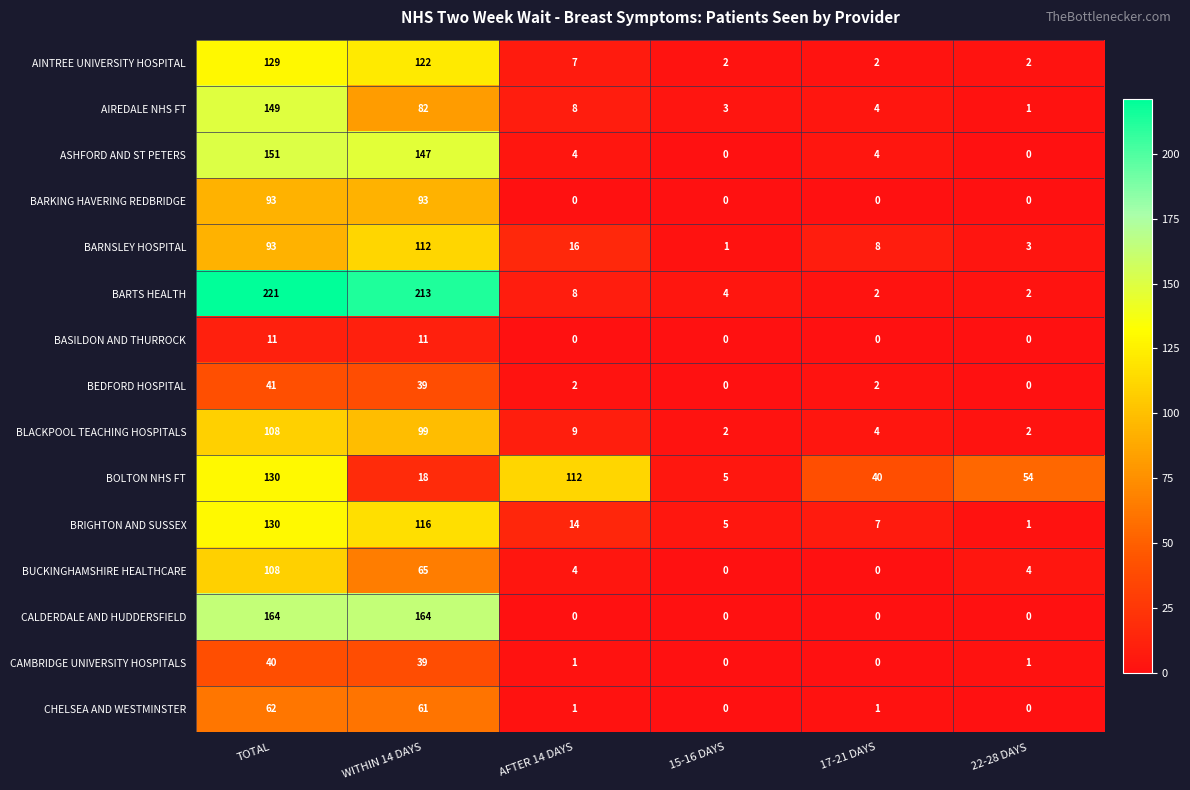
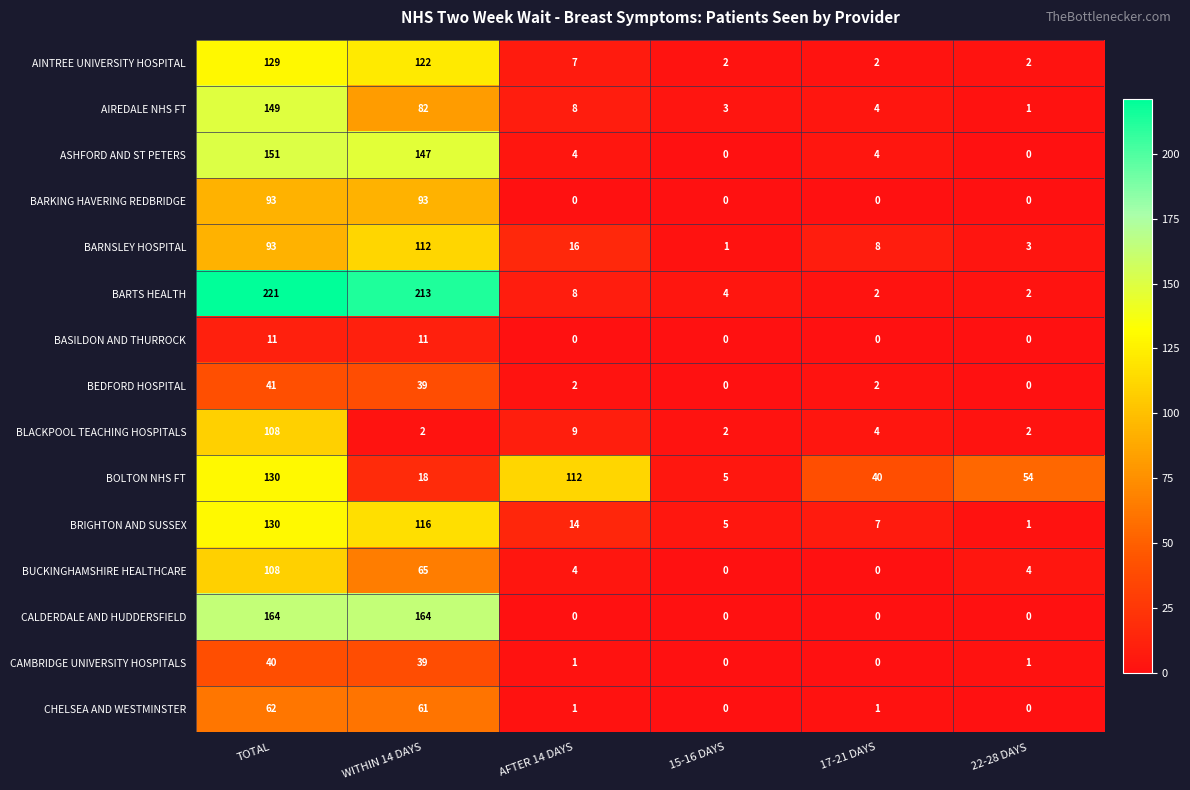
  {
    "AINTREE UNIVERSITY HOSPITAL": {
      "TOTAL": 129,
      "WITHIN 14 DAYS": 122,
      "AFTER 14 DAYS": 7,
      "15-16 DAYS": 2,
      "17-21 DAYS": 2,
      "22-28 DAYS": 2
    },
    "AIREDALE NHS FT": {
      "TOTAL": 149,
      "WITHIN 14 DAYS": 82,
      "AFTER 14 DAYS": 8,
      "15-16 DAYS": 3,
      "17-21 DAYS": 4,
      "22-28 DAYS": 1
    },
    "ASHFORD AND ST PETERS": {
      "TOTAL": 151,
      "WITHIN 14 DAYS": 147,
      "AFTER 14 DAYS": 4,
      "15-16 DAYS": 0,
      "17-21 DAYS": 4,
      "22-28 DAYS": 0
    },
    "BARKING HAVERING REDBRIDGE": {
      "TOTAL": 93,
      "WITHIN 14 DAYS": 93,
      "AFTER 14 DAYS": 0,
      "15-16 DAYS": 0,
      "17-21 DAYS": 0,
      "22-28 DAYS": 0
    },
    "BARNSLEY HOSPITAL": {
      "TOTAL": 93,
      "WITHIN 14 DAYS": 112,
      "AFTER 14 DAYS": 16,
      "15-16 DAYS": 1,
      "17-21 DAYS": 8,
      "22-28 DAYS": 3
    },
    "BARTS HEALTH": {
      "TOTAL": 221,
      "WITHIN 14 DAYS": 213,
      "AFTER 14 DAYS": 8,
      "15-16 DAYS": 4,
      "17-21 DAYS": 2,
      "22-28 DAYS": 2
    },
    "BASILDON AND THURROCK": {
      "TOTAL": 11,
      "WITHIN 14 DAYS": 11,
      "AFTER 14 DAYS": 0,
      "15-16 DAYS": 0,
      "17-21 DAYS": 0,
      "22-28 DAYS": 0
    },
    "BEDFORD HOSPITAL": {
      "TOTAL": 41,
      "WITHIN 14 DAYS": 39,
      "AFTER 14 DAYS": 2,
      "15-16 DAYS": 0,
      "17-21 DAYS": 2,
      "22-28 DAYS": 0
    },
    "BLACKPOOL TEACHING HOSPITALS": {
      "TOTAL": 108,
-     "WITHIN 14 DAYS": 99,
+     "WITHIN 14 DAYS": 2,
      "AFTER 14 DAYS": 9,
      "15-16 DAYS": 2,
      "17-21 DAYS": 4,
      "22-28 DAYS": 2
    },
    "BOLTON NHS FT": {
      "TOTAL": 130,
      "WITHIN 14 DAYS": 18,
      "AFTER 14 DAYS": 112,
      "15-16 DAYS": 5,
      "17-21 DAYS": 40,
      "22-28 DAYS": 54
    },
    "BRIGHTON AND SUSSEX": {
      "TOTAL": 130,
      "WITHIN 14 DAYS": 116,
      "AFTER 14 DAYS": 14,
      "15-16 DAYS": 5,
      "17-21 DAYS": 7,
      "22-28 DAYS": 1
    },
    "BUCKINGHAMSHIRE HEALTHCARE": {
      "TOTAL": 108,
      "WITHIN 14 DAYS": 65,
      "AFTER 14 DAYS": 4,
      "15-16 DAYS": 0,
      "17-21 DAYS": 0,
      "22-28 DAYS": 4
    },
    "CALDERDALE AND HUDDERSFIELD": {
      "TOTAL": 164,
      "WITHIN 14 DAYS": 164,
      "AFTER 14 DAYS": 0,
      "15-16 DAYS": 0,
      "17-21 DAYS": 0,
      "22-28 DAYS": 0
    },
    "CAMBRIDGE UNIVERSITY HOSPITALS": {
      "TOTAL": 40,
      "WITHIN 14 DAYS": 39,
      "AFTER 14 DAYS": 1,
      "15-16 DAYS": 0,
      "17-21 DAYS": 0,
      "22-28 DAYS": 1
    },
    "CHELSEA AND WESTMINSTER": {
      "TOTAL": 62,
      "WITHIN 14 DAYS": 61,
      "AFTER 14 DAYS": 1,
      "15-16 DAYS": 0,
      "17-21 DAYS": 1,
      "22-28 DAYS": 0
    }
  }
